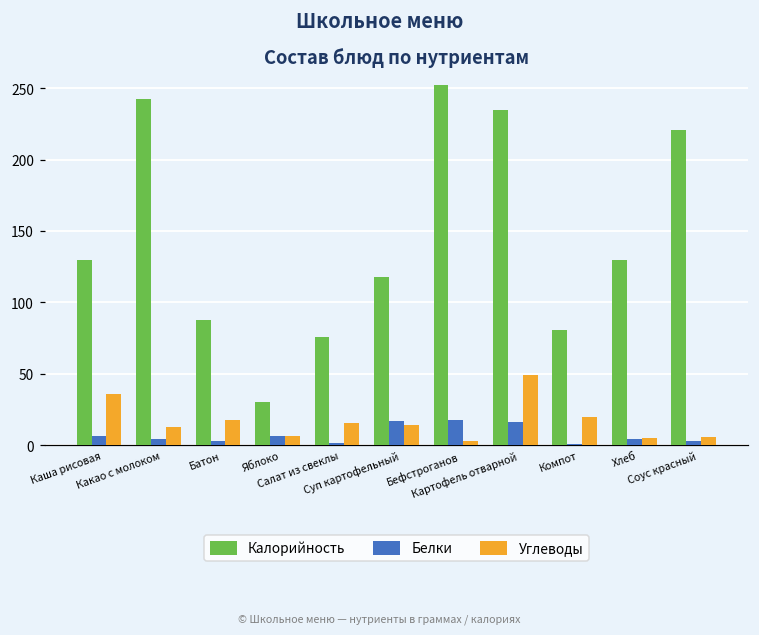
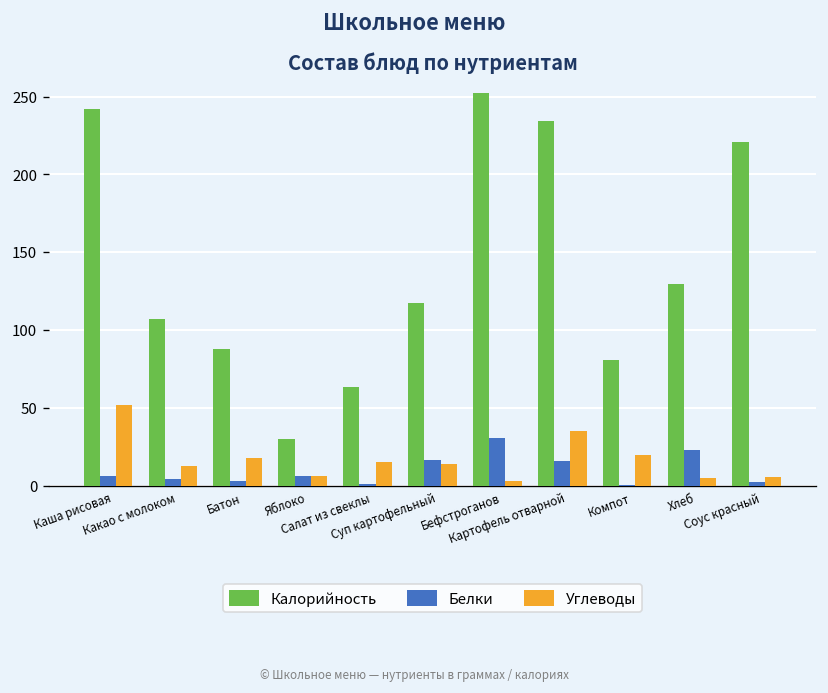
  {
    "Калорийность": {
-     "Каша рисовая": 129,
-     "Какао с молоком": 243,
+     "Каша рисовая": 242,
+     "Какао с молоком": 107,
      "Батон": 88,
      "Яблоко": 30,
-     "Салат из свеклы": 76,
+     "Салат из свеклы": 64,
      "Суп картофельный": 118,
      "Бефстроганов": 252,
      "Картофель отварной": 235,
      "Компот": 81,
      "Хлеб": 130,
      "Соус красный": 221
    },
    "Белки": {
      "Каша рисовая": 7,
      "Какао с молоком": 5,
      "Батон": 3,
      "Яблоко": 7,
      "Суп картофельный": 17,
-     "Бефстроганов": 18,
+     "Бефстроганов": 31,
      "Картофель отварной": 16,
-     "Хлеб": 4,
+     "Хлеб": 23,
      "Соус красный": 3
    },
    "Углеводы": {
-     "Каша рисовая": 36,
+     "Каша рисовая": 52,
      "Какао с молоком": 13,
      "Батон": 18,
      "Яблоко": 7,
      "Салат из свеклы": 15,
      "Суп картофельный": 14,
      "Бефстроганов": 3,
-     "Картофель отварной": 49,
+     "Картофель отварной": 35,
      "Компот": 20,
      "Хлеб": 5,
      "Соус красный": 6
    }
  }
